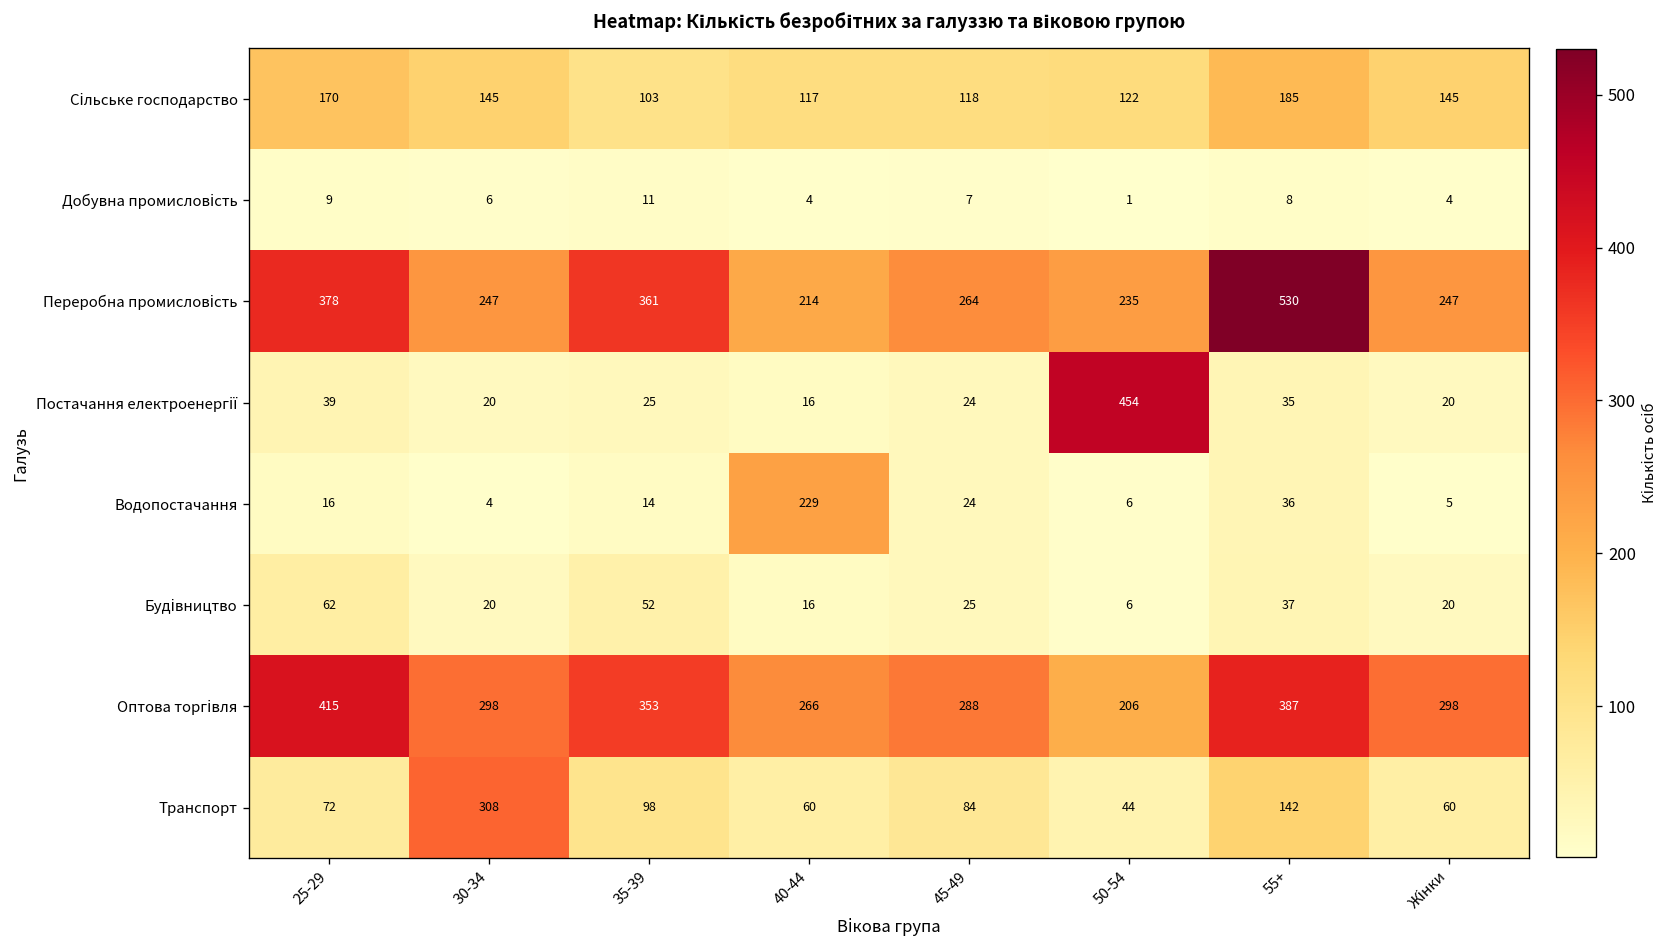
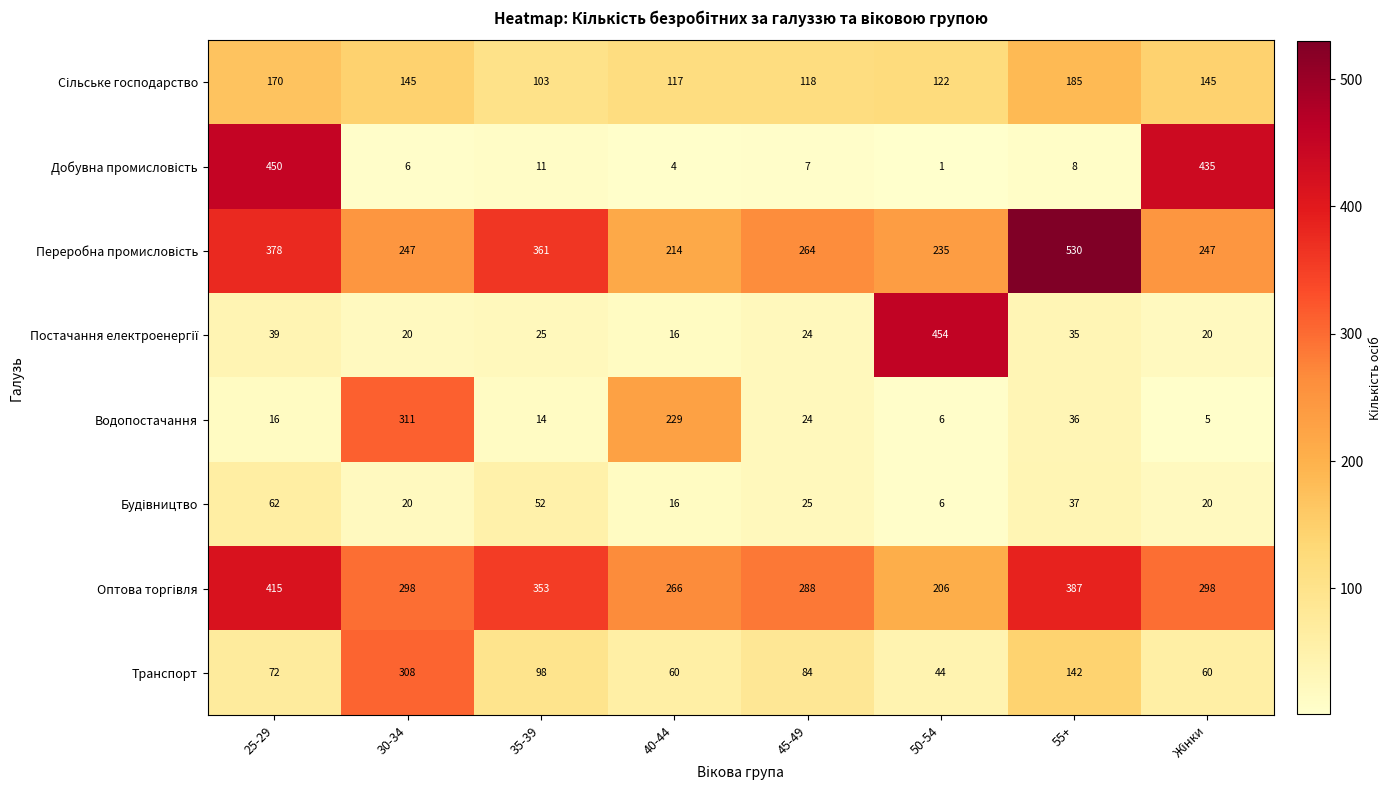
  {
    "Сільське господарство": {
      "25-29": 170,
      "30-34": 145,
      "35-39": 103,
      "40-44": 117,
      "45-49": 118,
      "50-54": 122,
      "55+": 185,
      "Жінки": 145
    },
    "Добувна промисловість": {
-     "25-29": 9,
+     "25-29": 450,
      "30-34": 6,
      "35-39": 11,
      "40-44": 4,
      "45-49": 7,
      "50-54": 1,
      "55+": 8,
-     "Жінки": 4
+     "Жінки": 435
    },
    "Переробна промисловість": {
      "25-29": 378,
      "30-34": 247,
      "35-39": 361,
      "40-44": 214,
      "45-49": 264,
      "50-54": 235,
      "55+": 530,
      "Жінки": 247
    },
    "Постачання електроенергії": {
      "25-29": 39,
      "30-34": 20,
      "35-39": 25,
      "40-44": 16,
      "45-49": 24,
      "50-54": 454,
      "55+": 35,
      "Жінки": 20
    },
    "Водопостачання": {
      "25-29": 16,
-     "30-34": 4,
+     "30-34": 311,
      "35-39": 14,
      "40-44": 229,
      "45-49": 24,
      "50-54": 6,
      "55+": 36,
      "Жінки": 5
    },
    "Будівництво": {
      "25-29": 62,
      "30-34": 20,
      "35-39": 52,
      "40-44": 16,
      "45-49": 25,
      "50-54": 6,
      "55+": 37,
      "Жінки": 20
    },
    "Оптова торгівля": {
      "25-29": 415,
      "30-34": 298,
      "35-39": 353,
      "40-44": 266,
      "45-49": 288,
      "50-54": 206,
      "55+": 387,
      "Жінки": 298
    },
    "Транспорт": {
      "25-29": 72,
      "30-34": 308,
      "35-39": 98,
      "40-44": 60,
      "45-49": 84,
      "50-54": 44,
      "55+": 142,
      "Жінки": 60
    }
  }
